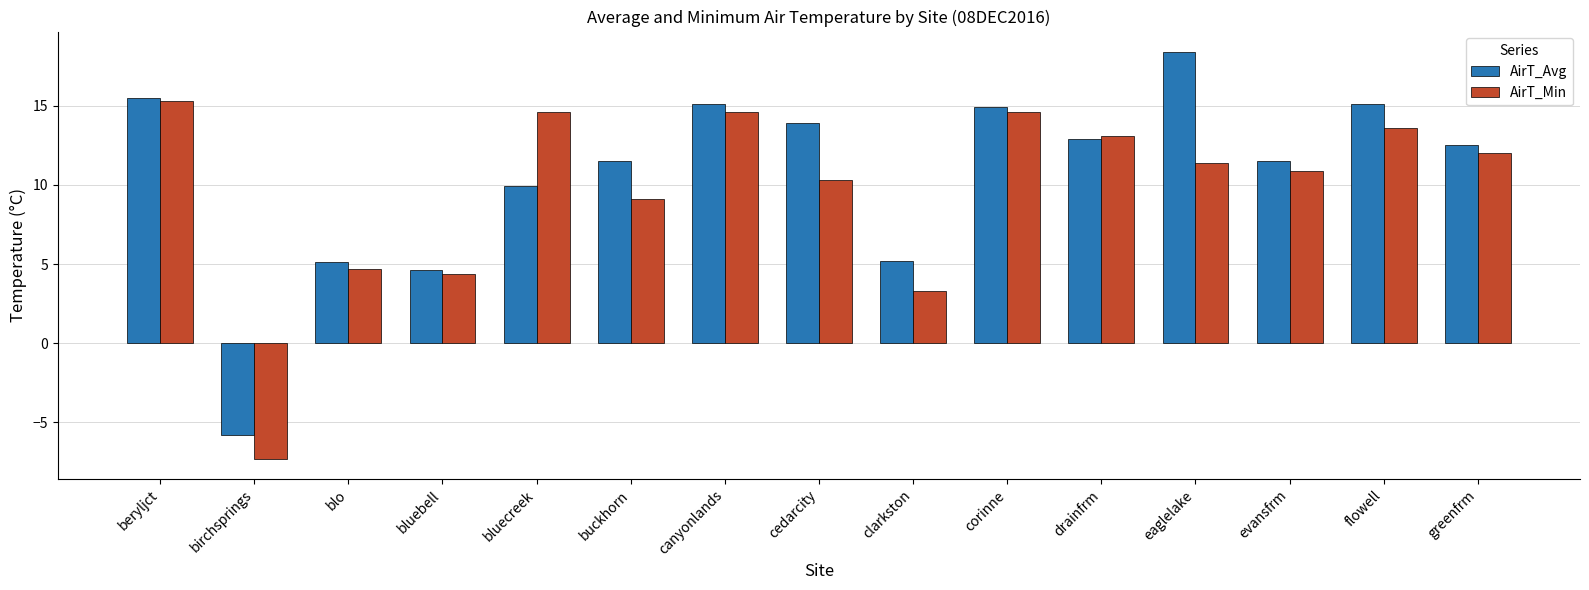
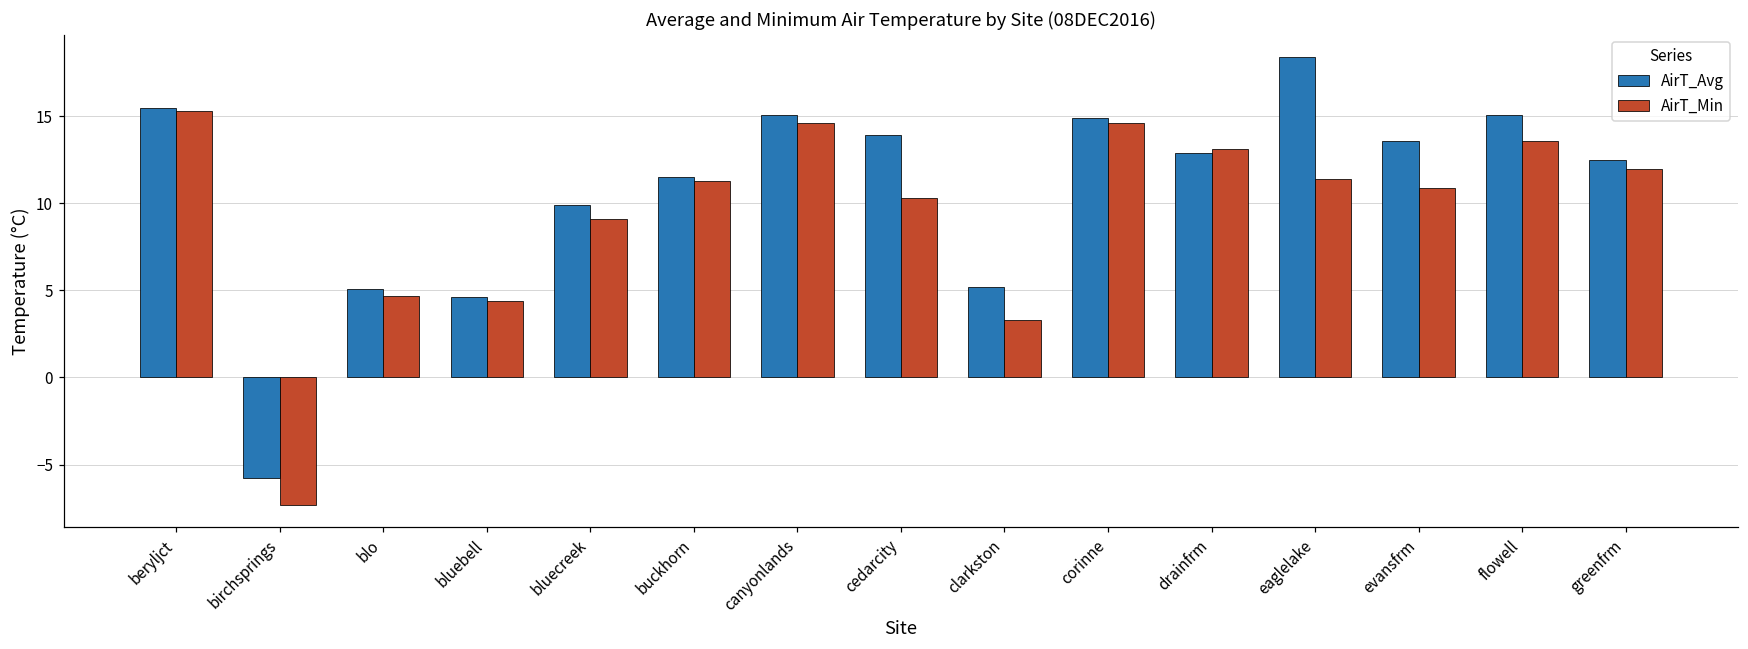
  {
    "AirT_Avg": {
      "beryljct": 15.5,
      "birchsprings": -5.8,
      "blo": 5.1,
      "bluebell": 4.6,
      "bluecreek": 9.9,
      "buckhorn": 11.5,
      "canyonlands": 15.1,
      "cedarcity": 13.9,
      "clarkston": 5.2,
      "corinne": 14.9,
      "drainfrm": 12.9,
      "eaglelake": 18.4,
-     "evansfrm": 11.5,
+     "evansfrm": 13.6,
      "flowell": 15.1,
      "greenfrm": 12.5
    },
    "AirT_Min": {
      "beryljct": 15.3,
      "birchsprings": -7.3,
      "blo": 4.7,
      "bluebell": 4.4,
-     "bluecreek": 14.6,
-     "buckhorn": 9.1,
+     "bluecreek": 9.1,
+     "buckhorn": 11.3,
      "canyonlands": 14.6,
      "cedarcity": 10.3,
      "clarkston": 3.3,
      "corinne": 14.6,
      "drainfrm": 13.1,
      "eaglelake": 11.4,
      "evansfrm": 10.9,
      "flowell": 13.6,
      "greenfrm": 12.0
    }
  }
